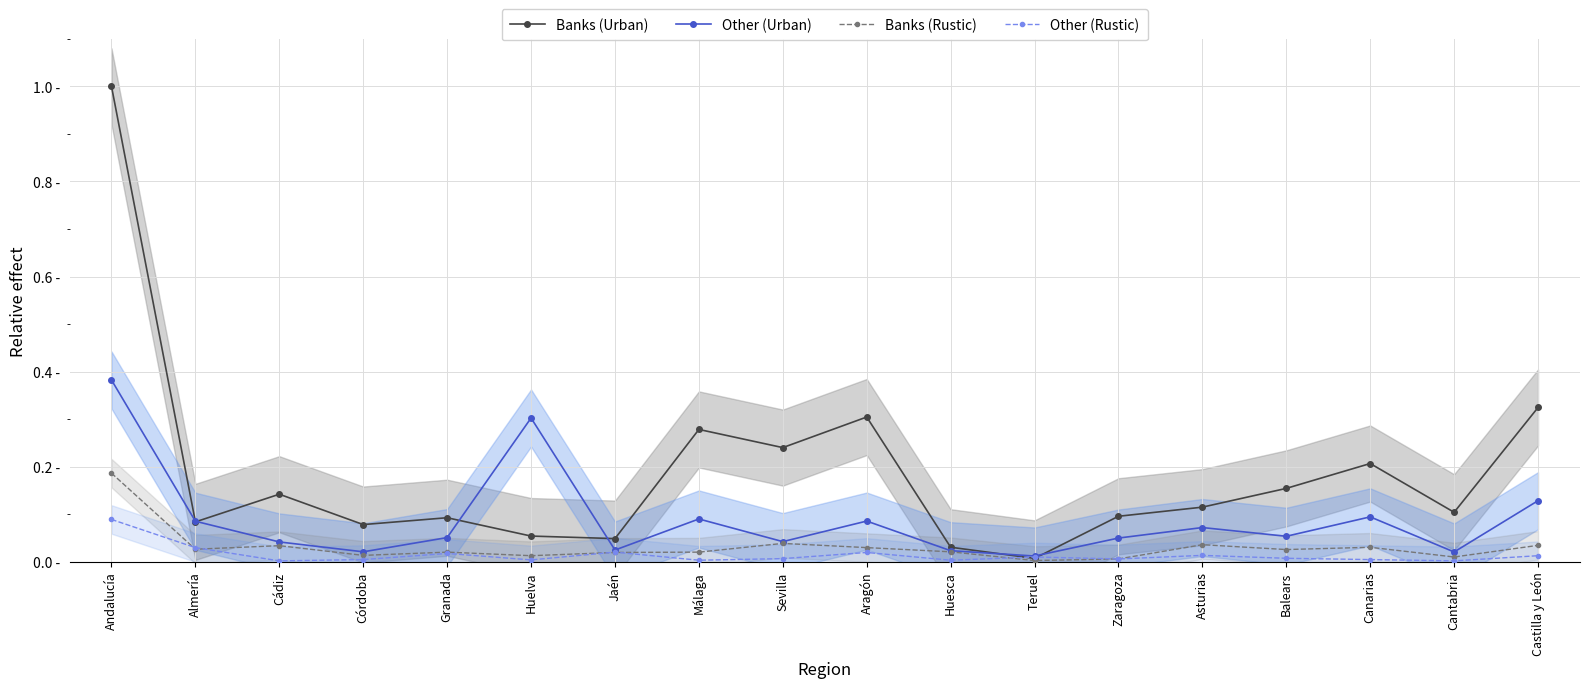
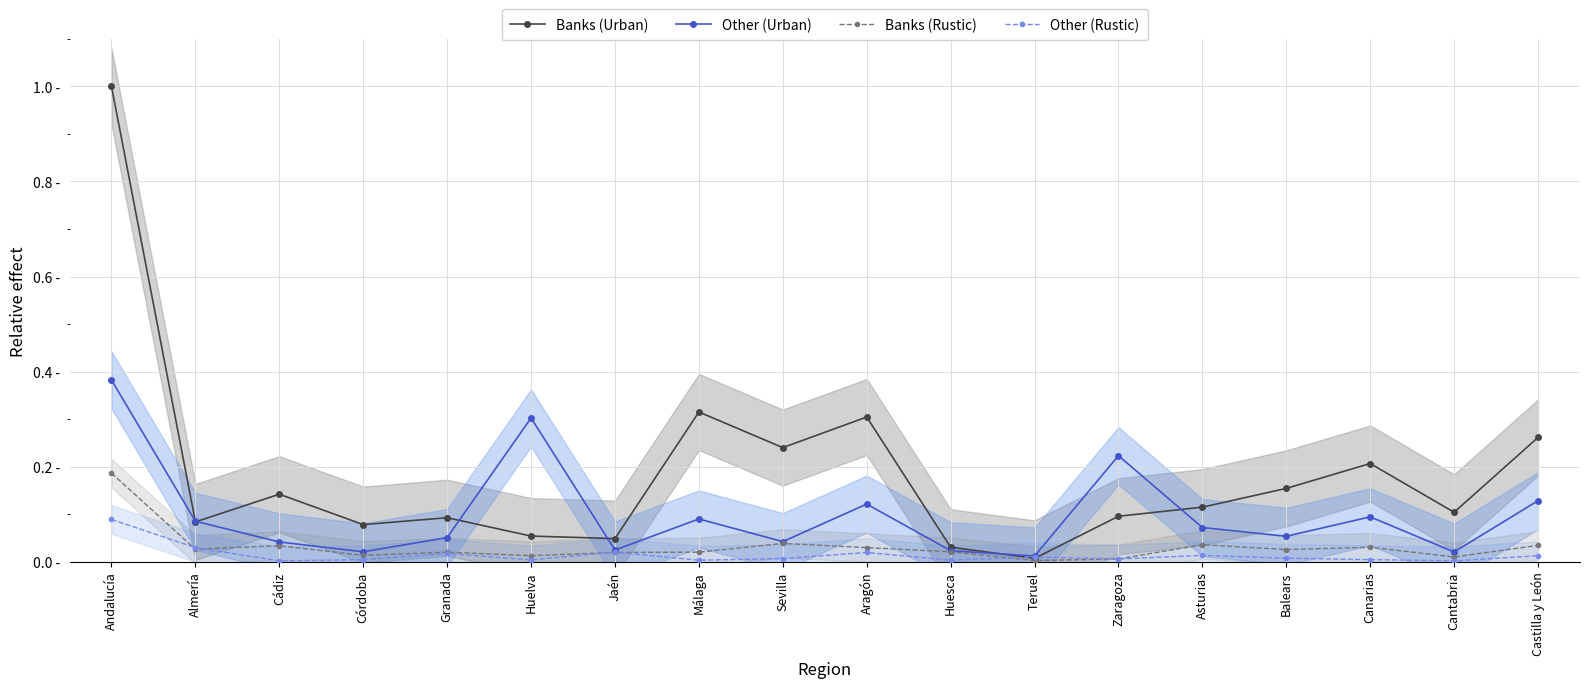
  {
    "Banks (Urban)": {
      "Andalucía": "1.00 -",
      "Cádiz": "0.14 -",
      "Granada": "0.09 -",
      "Huelva": "0.05 -",
-     "Málaga": "0.28 -",
+     "Málaga": "0.32 -",
      "Sevilla": "0.24 -",
      "Aragón": "0.30 -",
      "Zaragoza": "0.10 -",
      "Asturias": "0.12 -",
      "Balears": "0.15 -",
      "Canarias": "0.21 -",
      "Cantabria": "0.10 -",
-     "Castilla y León": "0.32 -"
+     "Castilla y León": "0.26 -"
    },
    "Other (Urban)": {
      "Andalucía": "0.38 -",
      "Cádiz": "0.04 -",
      "Córdoba": "0.02 -",
      "Huelva": "0.30 -",
      "Málaga": "0.09 -",
-     "Aragón": "0.09 -",
-     "Zaragoza": "0.05 -",
+     "Aragón": "0.12 -",
+     "Zaragoza": "0.22 -",
      "Asturias": "0.07 -",
      "Canarias": "0.09 -",
      "Cantabria": "0.02 -",
      "Castilla y León": "0.13 -"
    }
  }
